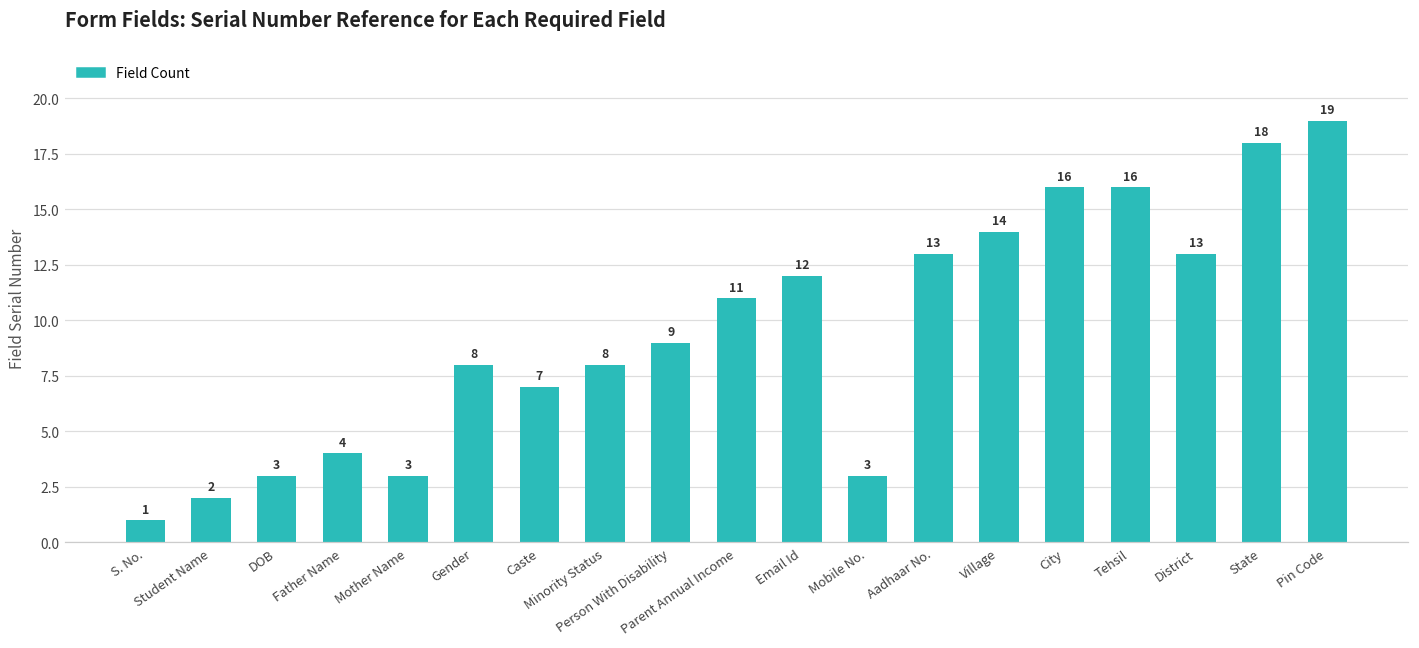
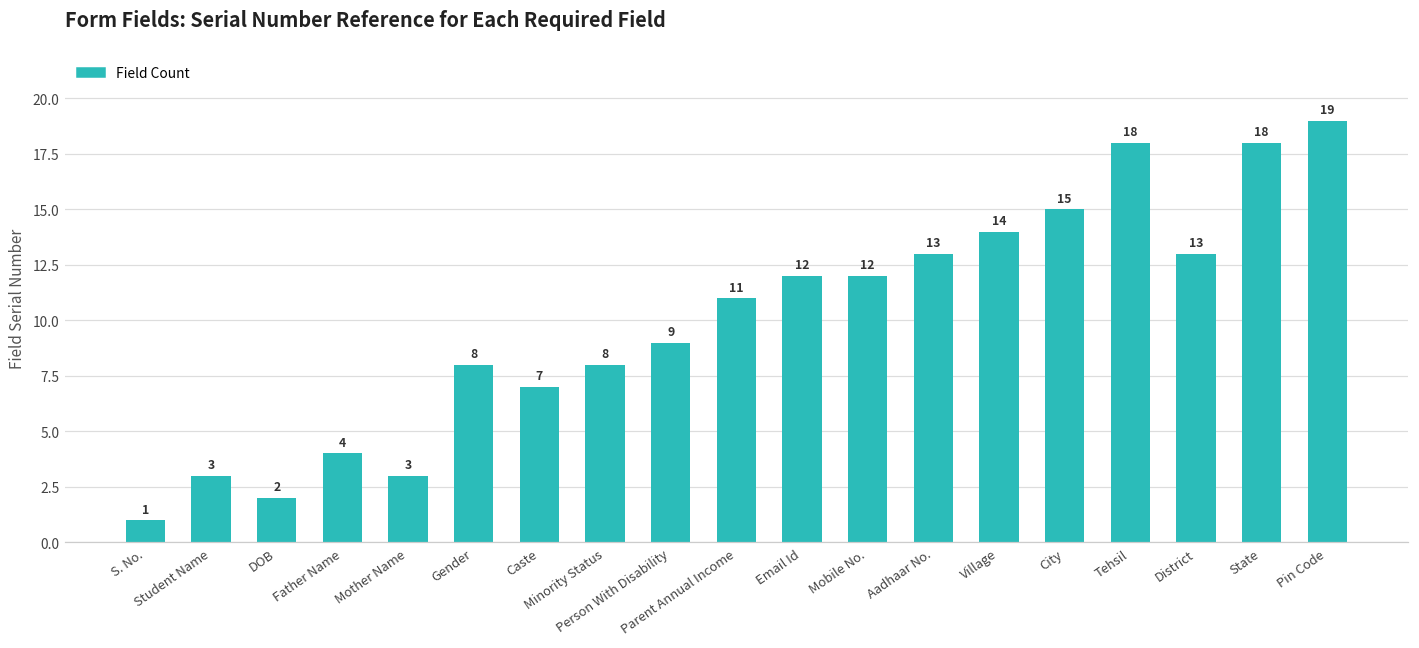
  {
    "S. No.": 1,
-   "Student Name": 2,
-   "DOB": 3,
+   "Student Name": 3,
+   "DOB": 2,
    "Father Name": 4,
    "Mother Name": 3,
    "Gender": 8,
    "Caste": 7,
    "Minority Status": 8,
    "Person With Disability": 9,
    "Parent Annual Income": 11,
    "Email Id": 12,
-   "Mobile No.": 3,
+   "Mobile No.": 12,
    "Aadhaar No.": 13,
    "Village": 14,
-   "City": 16,
-   "Tehsil": 16,
+   "City": 15,
+   "Tehsil": 18,
    "District": 13,
    "State": 18,
    "Pin Code": 19
  }
